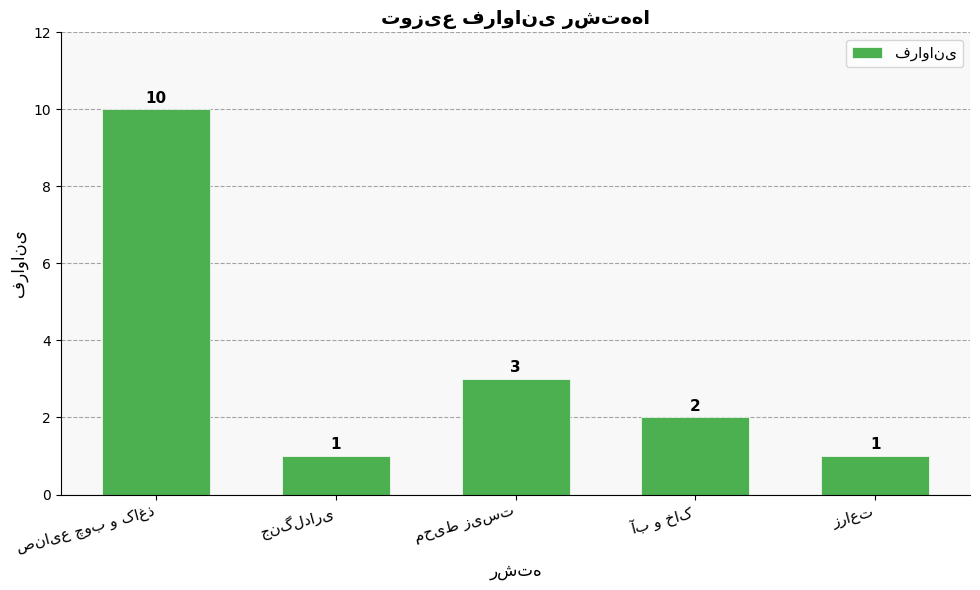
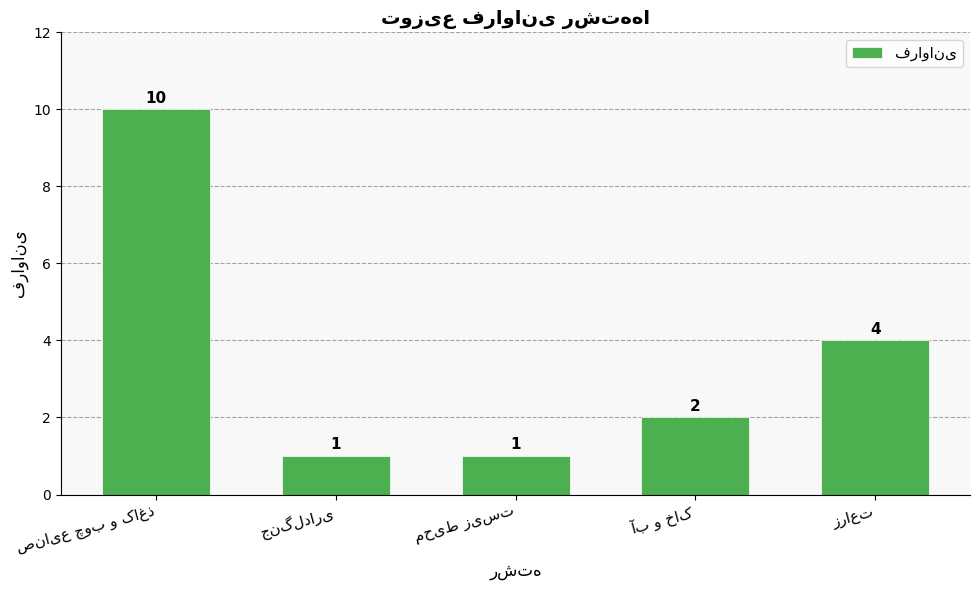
  {
    "صنایع چوب و کاغذ": 10,
    "جنگلداری": 1,
-   "محیط زیست": 3,
+   "محیط زیست": 1,
    "آب و خاک": 2,
-   "زراعت": 1
+   "زراعت": 4
  }
